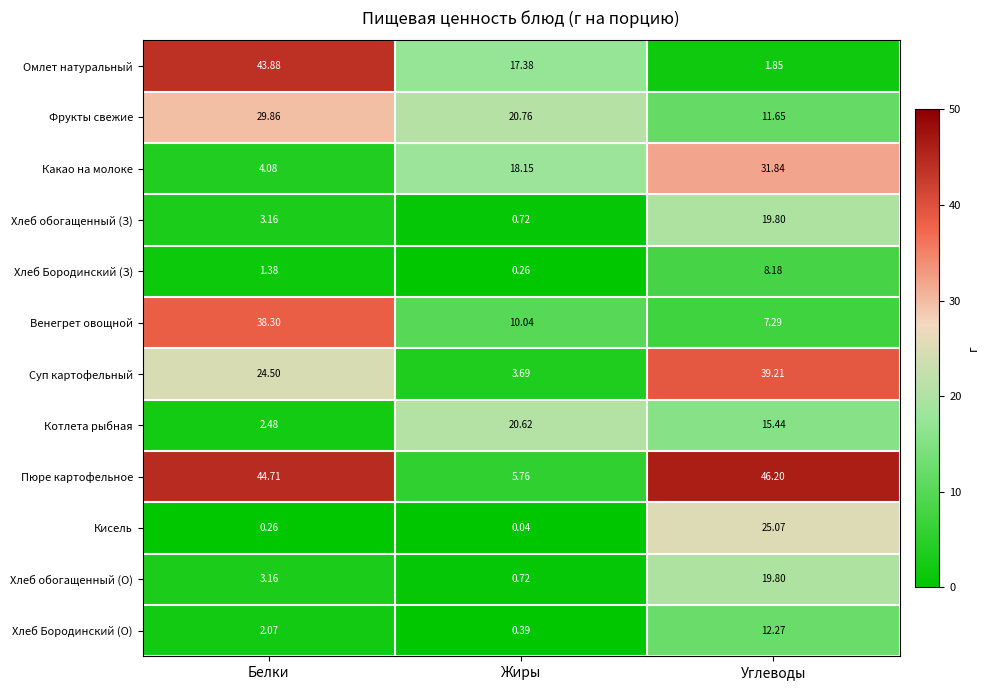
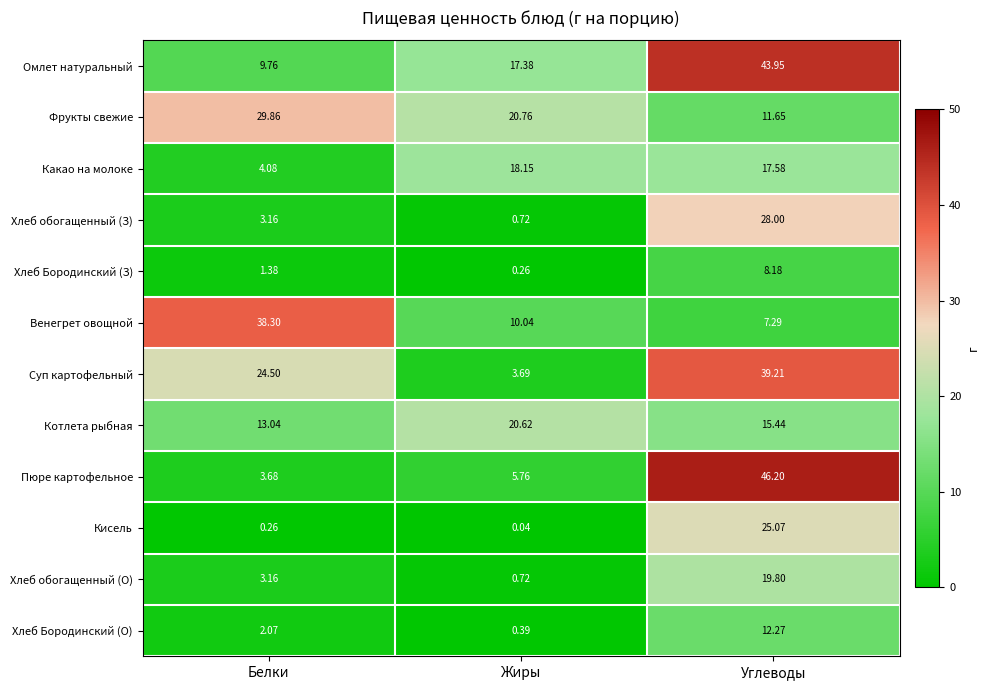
  {
    "Омлет натуральный": {
-     "Белки": 43.88,
+     "Белки": 9.76,
      "Жиры": 17.38,
-     "Углеводы": 1.85
+     "Углеводы": 43.95
    },
    "Фрукты свежие": {
      "Белки": 29.86,
      "Жиры": 20.76,
      "Углеводы": 11.65
    },
    "Какао на молоке": {
      "Белки": 4.08,
      "Жиры": 18.15,
-     "Углеводы": 31.84
+     "Углеводы": 17.58
    },
    "Хлеб обогащенный (З)": {
      "Белки": 3.16,
      "Жиры": 0.72,
-     "Углеводы": 19.80
+     "Углеводы": 28.00
    },
    "Хлеб Бородинский (З)": {
      "Белки": 1.38,
      "Жиры": 0.26,
      "Углеводы": 8.18
    },
    "Венегрет овощной": {
      "Белки": 38.30,
      "Жиры": 10.04,
      "Углеводы": 7.29
    },
    "Суп картофельный": {
      "Белки": 24.50,
      "Жиры": 3.69,
      "Углеводы": 39.21
    },
    "Котлета рыбная": {
-     "Белки": 2.48,
+     "Белки": 13.04,
      "Жиры": 20.62,
      "Углеводы": 15.44
    },
    "Пюре картофельное": {
-     "Белки": 44.71,
+     "Белки": 3.68,
      "Жиры": 5.76,
      "Углеводы": 46.20
    },
    "Кисель": {
      "Белки": 0.26,
      "Жиры": 0.04,
      "Углеводы": 25.07
    },
    "Хлеб обогащенный (О)": {
      "Белки": 3.16,
      "Жиры": 0.72,
      "Углеводы": 19.80
    },
    "Хлеб Бородинский (О)": {
      "Белки": 2.07,
      "Жиры": 0.39,
      "Углеводы": 12.27
    }
  }
